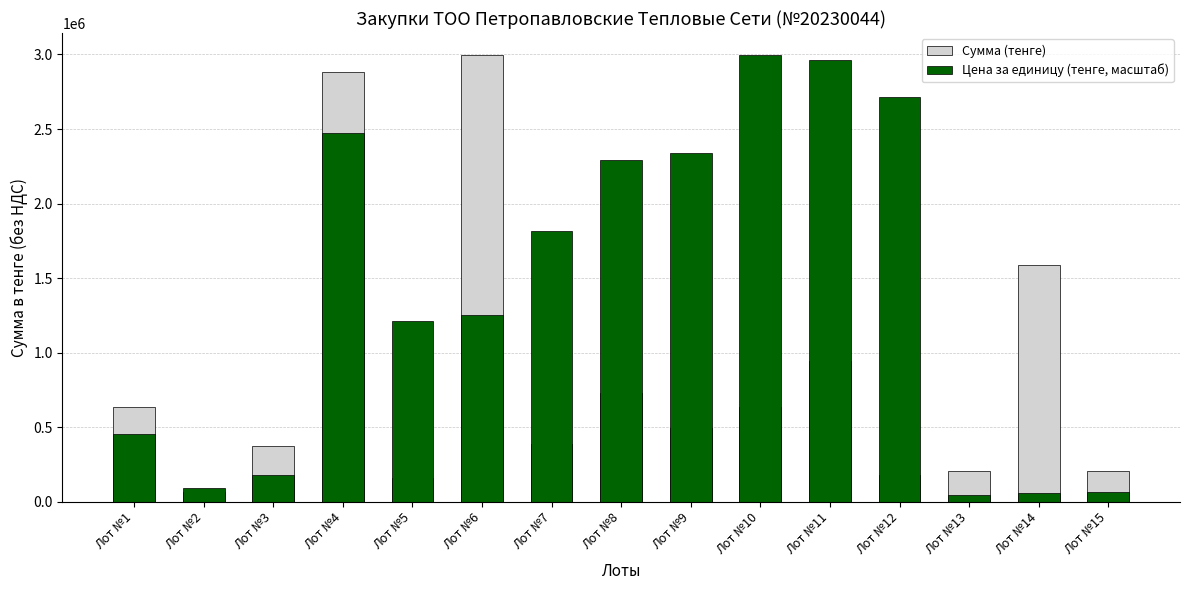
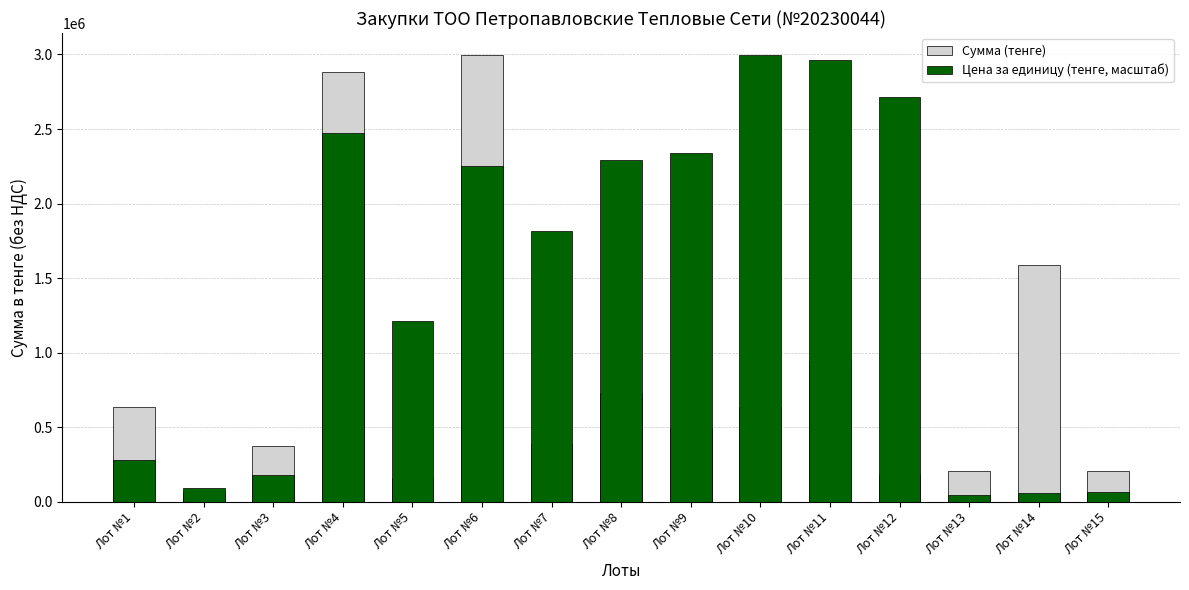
  {
    "Сумма (тенге)": {
      "Лот №1": 630000,
      "Лот №3": 380000,
      "Лот №4": 2880000,
      "Лот №6": 2990000,
      "Лот №13": 210000,
      "Лот №14": 1590000,
      "Лот №15": 200000
    },
    "Цена за единицу (тенге, масштаб)": {
-     "Лот №1": 460000,
+     "Лот №1": 280000,
      "Лот №2": 90000,
      "Лот №5": 1210000,
-     "Лот №6": 1250000,
+     "Лот №6": 2250000,
      "Лот №7": 1810000,
      "Лот №8": 2290000,
      "Лот №9": 2340000,
      "Лот №10": 2990000,
      "Лот №11": 2970000,
      "Лот №12": 2710000
    }
  }
